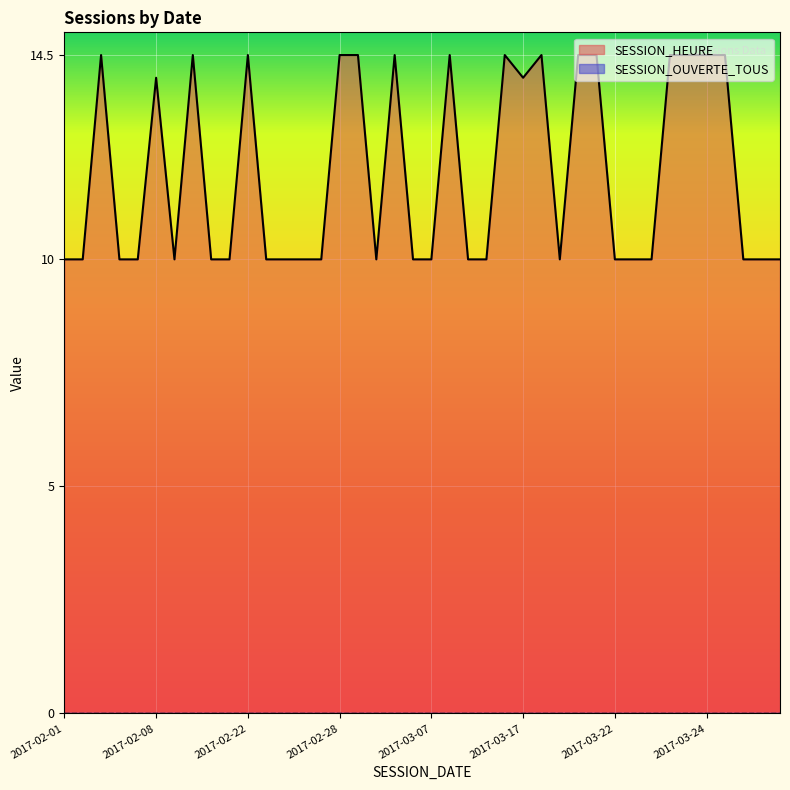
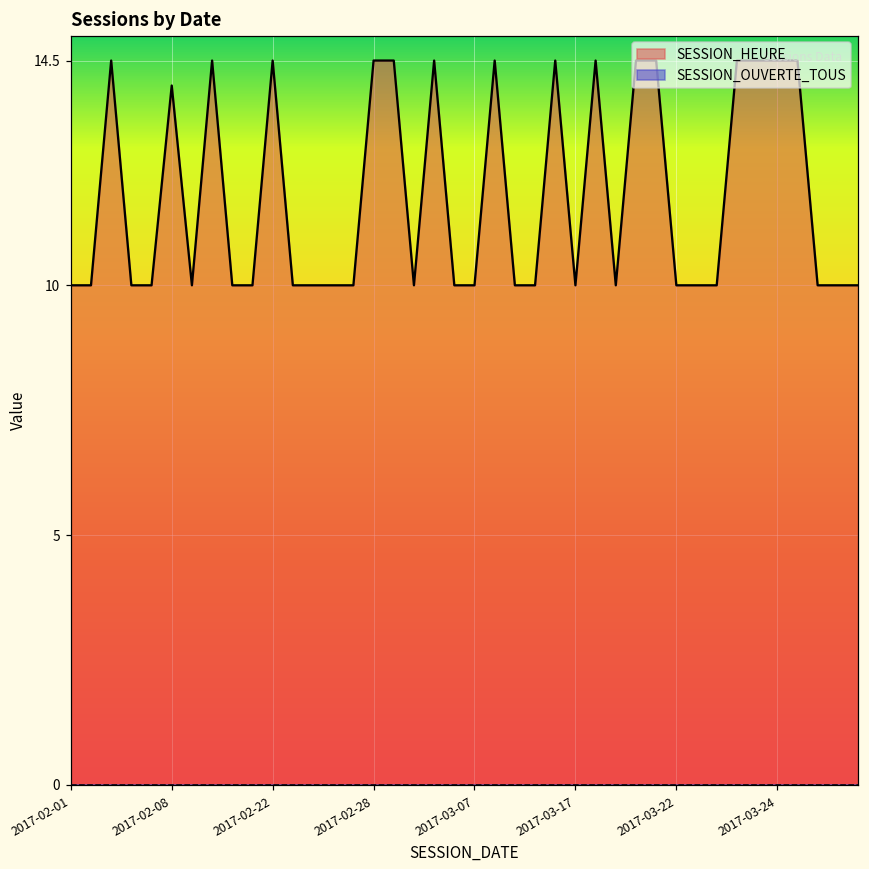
  {
    "SESSION_HEURE": {
      "2017-02-08": 14,
      "2017-02-22": 14.5,
-     "2017-03-17": 14
+     "2017-03-17": 10
    },
    "SESSION_OUVERTE_TOUS": {
      "2017-02-08": 0,
      "2017-02-22": 0,
      "2017-03-17": 0
    }
  }
